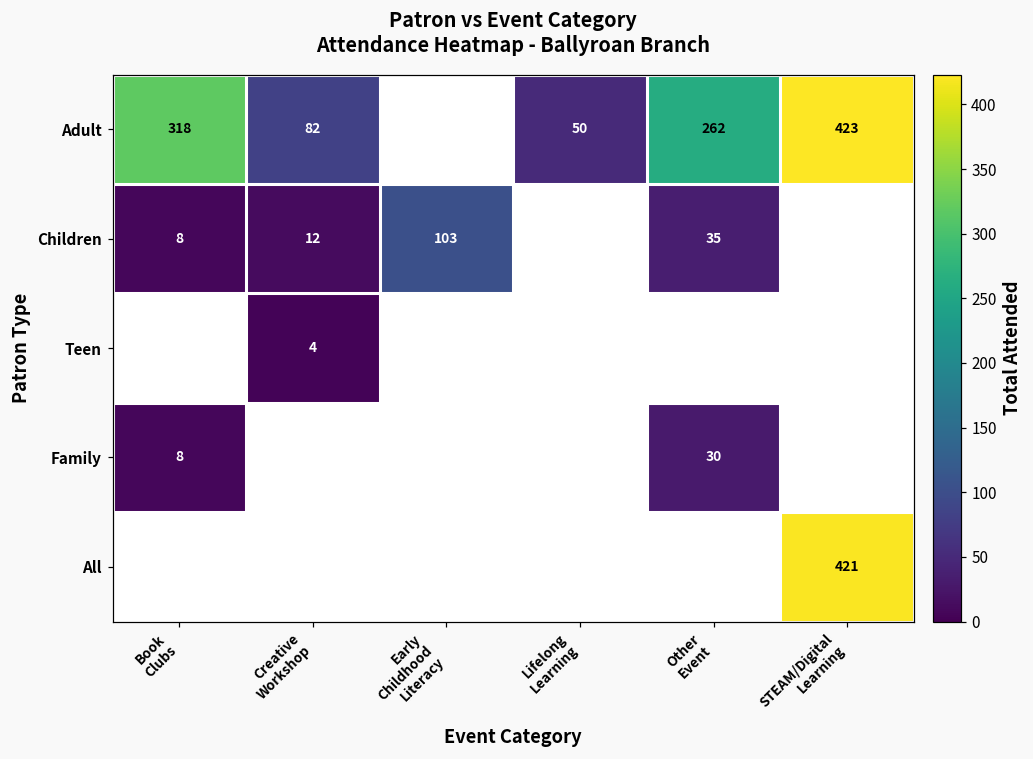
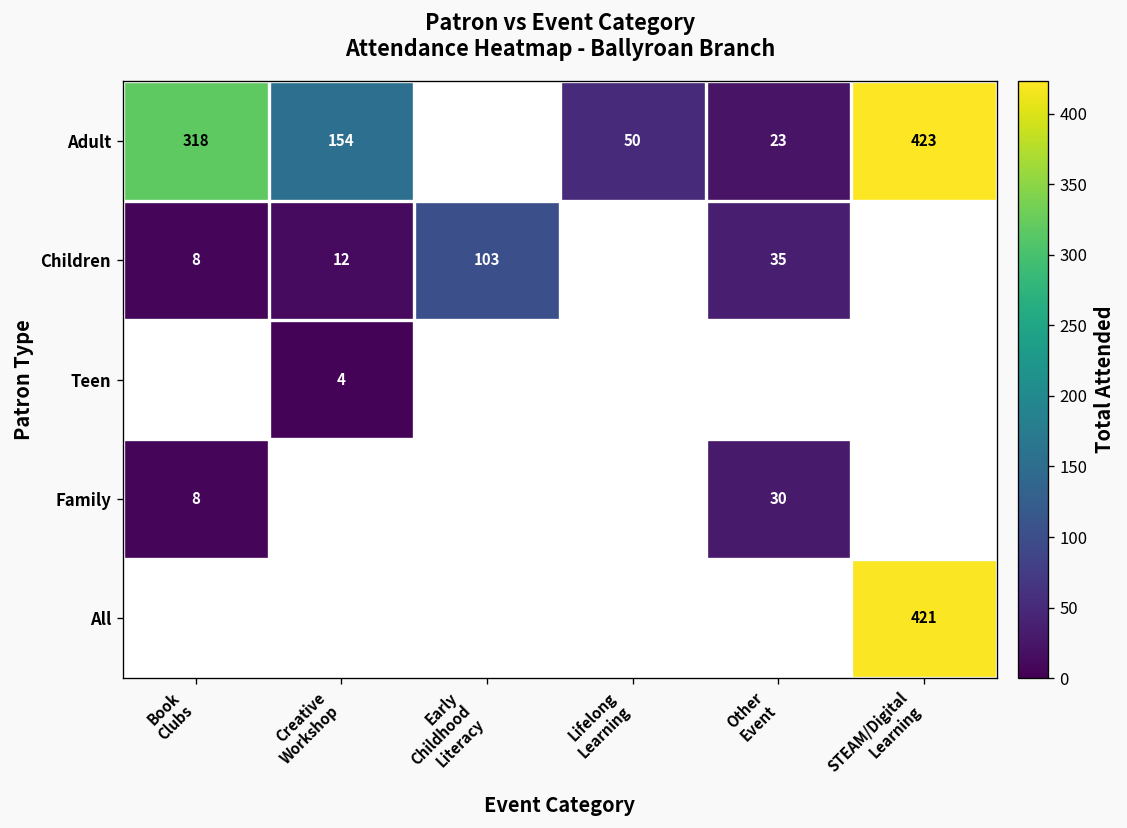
  {
    "Adult": {
      "Book Clubs": 318,
-     "Creative Workshop": 82,
+     "Creative Workshop": 154,
      "Lifelong Learning": 50,
-     "Other Event": 262,
+     "Other Event": 23,
      "STEAM/Digital Learning": 423
    },
    "Children": {
      "Book Clubs": 8,
      "Creative Workshop": 12,
      "Early Childhood Literacy": 103,
      "Other Event": 35
    },
    "Teen": {
      "Creative Workshop": 4
    },
    "Family": {
      "Book Clubs": 8,
      "Other Event": 30
    },
    "All": {
      "STEAM/Digital Learning": 421
    }
  }
